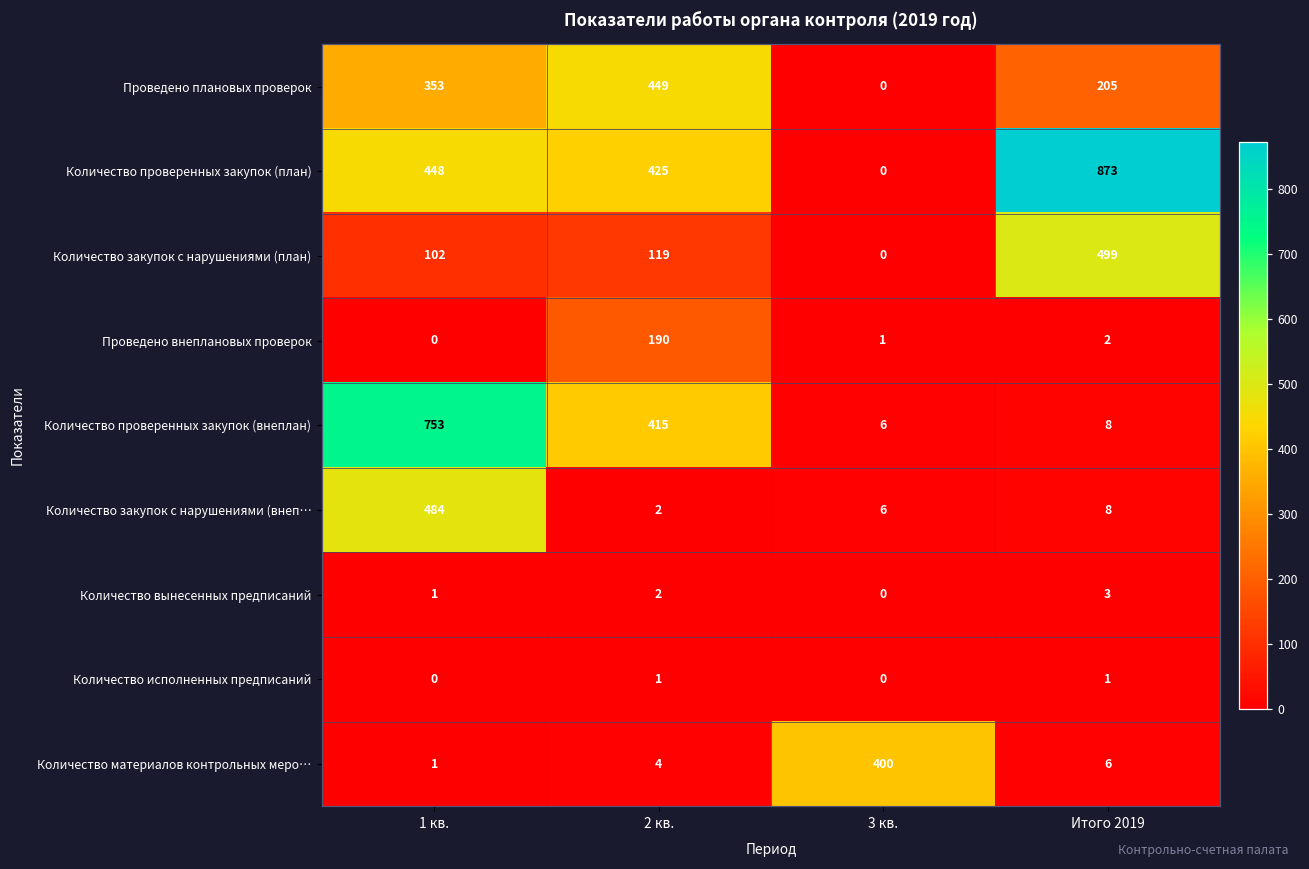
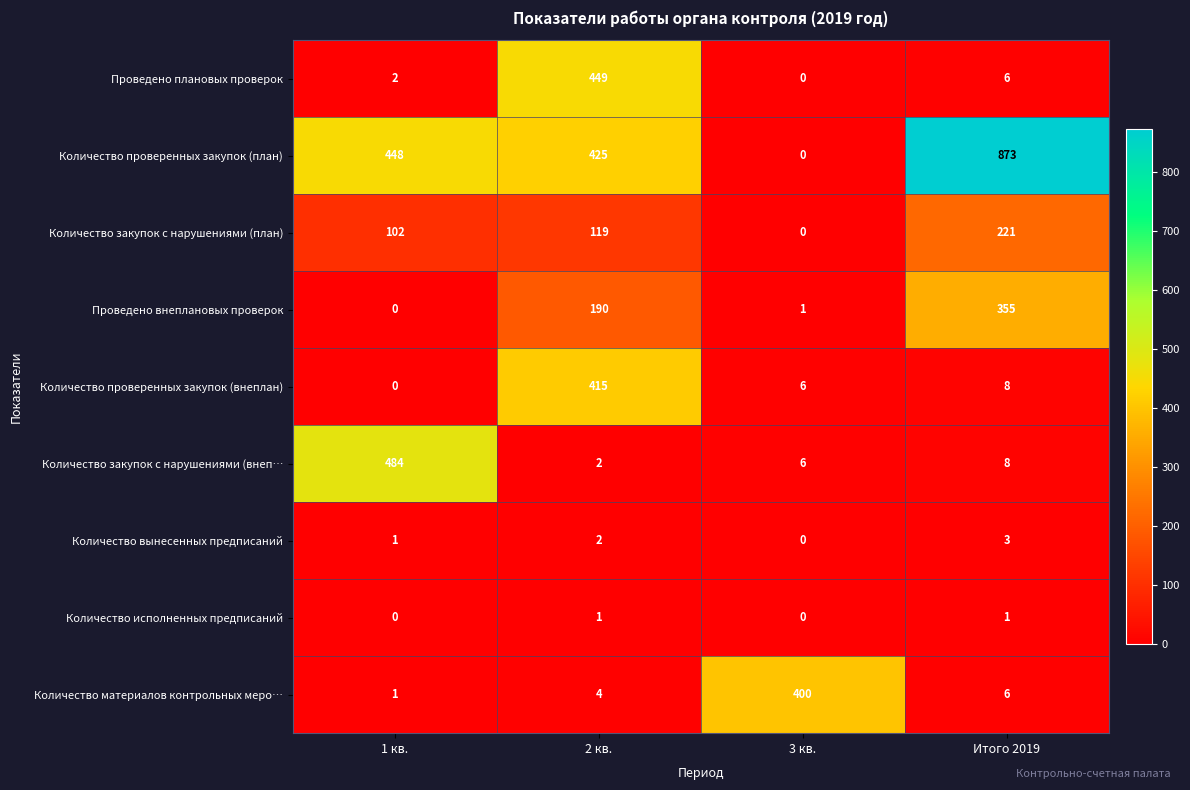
  {
    "Проведено плановых проверок": {
-     "1 кв.": 353,
+     "1 кв.": 2,
      "2 кв.": 449,
      "3 кв.": 0,
-     "Итого 2019": 205
+     "Итого 2019": 6
    },
    "Количество проверенных закупок (план)": {
      "1 кв.": 448,
      "2 кв.": 425,
      "3 кв.": 0,
      "Итого 2019": 873
    },
    "Количество закупок с нарушениями (план)": {
      "1 кв.": 102,
      "2 кв.": 119,
      "3 кв.": 0,
-     "Итого 2019": 499
+     "Итого 2019": 221
    },
    "Проведено внеплановых проверок": {
      "1 кв.": 0,
      "2 кв.": 190,
      "3 кв.": 1,
-     "Итого 2019": 2
+     "Итого 2019": 355
    },
    "Количество проверенных закупок (внеплан)": {
-     "1 кв.": 753,
+     "1 кв.": 0,
      "2 кв.": 415,
      "3 кв.": 6,
      "Итого 2019": 8
    },
    "Количество закупок с нарушениями (внеп…": {
      "1 кв.": 484,
      "2 кв.": 2,
      "3 кв.": 6,
      "Итого 2019": 8
    },
    "Количество вынесенных предписаний": {
      "1 кв.": 1,
      "2 кв.": 2,
      "3 кв.": 0,
      "Итого 2019": 3
    },
    "Количество исполненных предписаний": {
      "1 кв.": 0,
      "2 кв.": 1,
      "3 кв.": 0,
      "Итого 2019": 1
    },
    "Количество материалов контрольных меро…": {
      "1 кв.": 1,
      "2 кв.": 4,
      "3 кв.": 400,
      "Итого 2019": 6
    }
  }
